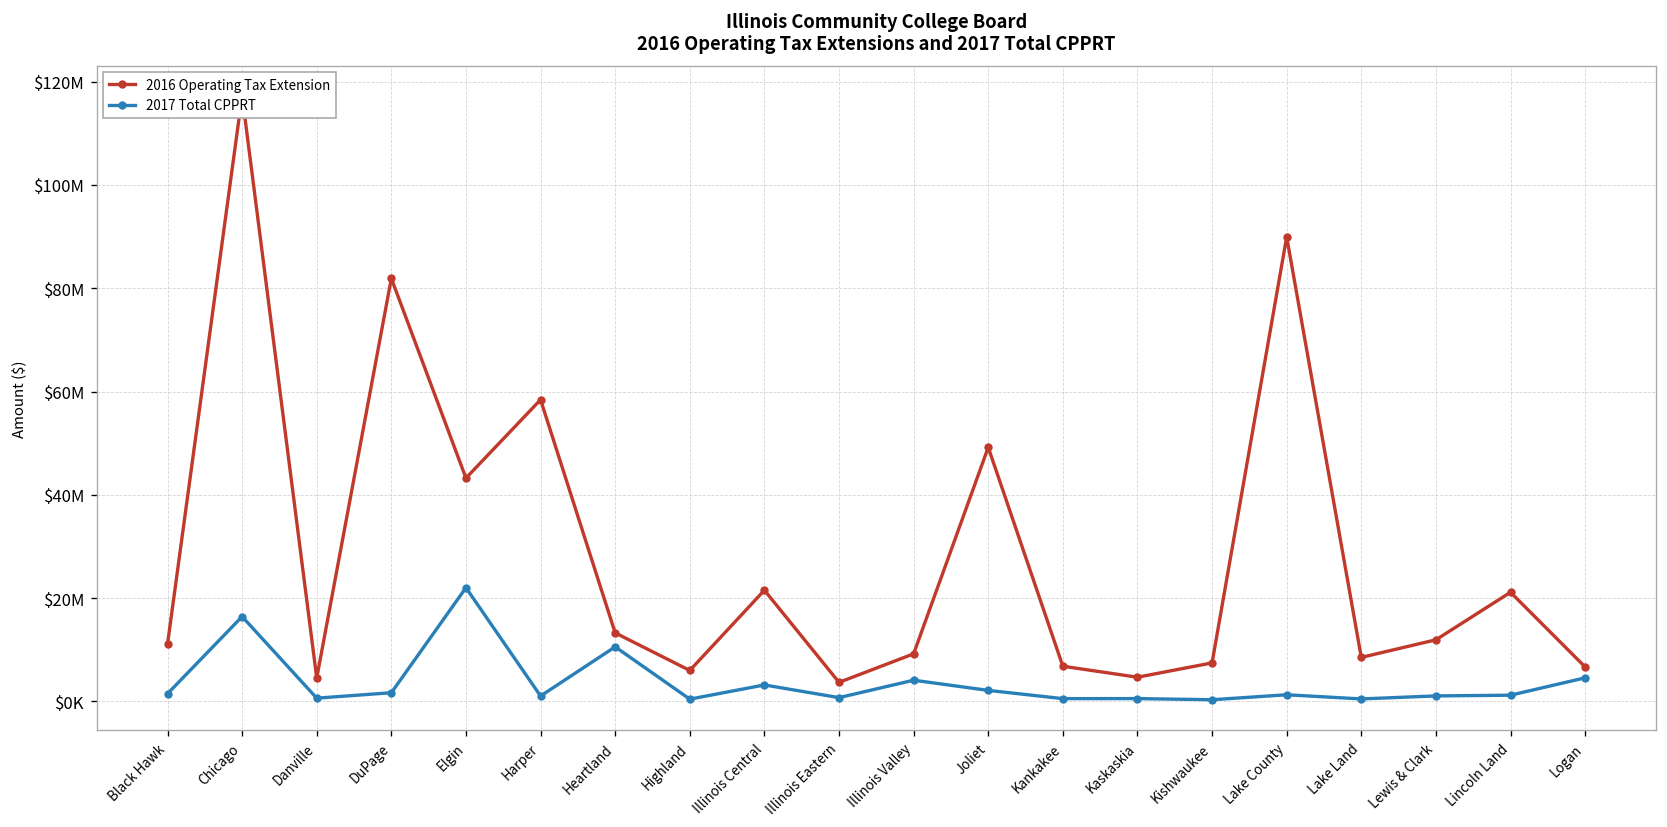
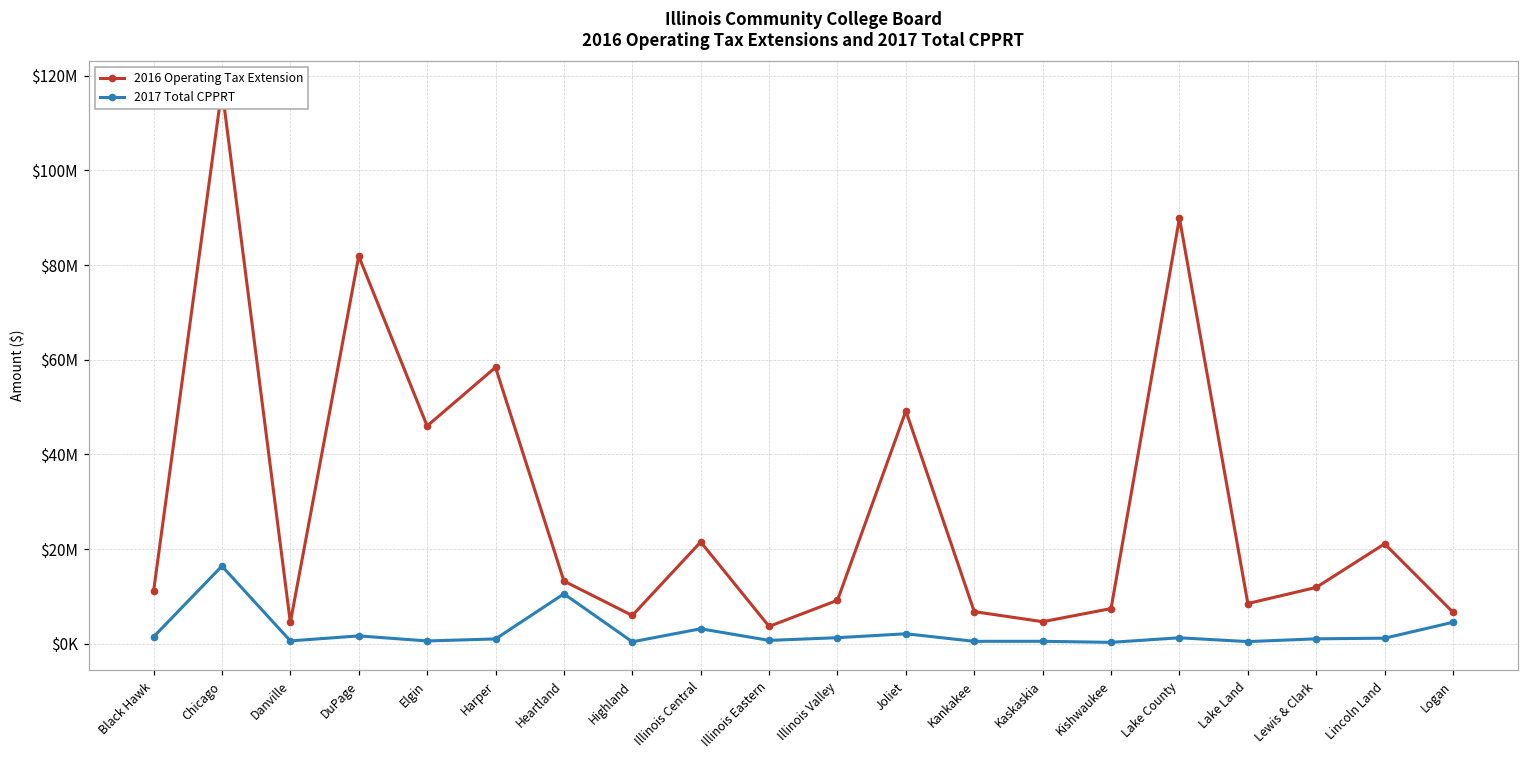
  {
    "2016 Operating Tax Extension": {
      "Black Hawk": "$11000000",
      "Danville": "$5000000",
      "DuPage": "$82000000",
-     "Elgin": "$43000000",
+     "Elgin": "$46000000",
      "Harper": "$58000000",
      "Heartland": "$13000000",
      "Highland": "$6000000",
      "Illinois Central": "$22000000",
      "Illinois Eastern": "$4000000",
      "Illinois Valley": "$9000000",
      "Joliet": "$49000000",
      "Kankakee": "$7000000",
      "Kaskaskia": "$5000000",
      "Kishwaukee": "$7000000",
      "Lake County": "$90000000",
      "Lake Land": "$9000000",
      "Lewis & Clark": "$12000000",
      "Lincoln Land": "$21000000",
      "Logan": "$7000000"
    },
    "2017 Total CPPRT": {
      "Black Hawk": "$1000000",
      "Chicago": "$16000000",
      "Danville": "$1000000",
      "DuPage": "$2000000",
-     "Elgin": "$22000000",
+     "Elgin": "$1000000",
      "Harper": "$1000000",
      "Heartland": "$11000000",
      "Highland": "$0",
      "Illinois Central": "$3000000",
      "Illinois Eastern": "$1000000",
-     "Illinois Valley": "$4000000",
+     "Illinois Valley": "$1000000",
      "Joliet": "$2000000",
      "Kankakee": "$1000000",
      "Kaskaskia": "$1000000",
      "Kishwaukee": "$0",
      "Lake County": "$1000000",
      "Lake Land": "$0",
      "Lewis & Clark": "$1000000",
      "Lincoln Land": "$1000000",
      "Logan": "$5000000"
    }
  }
